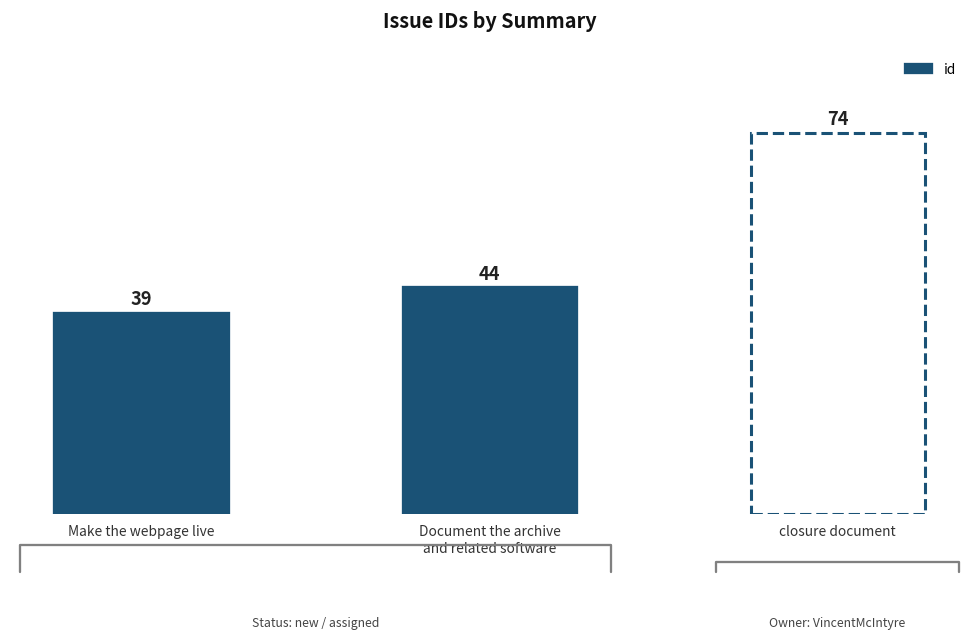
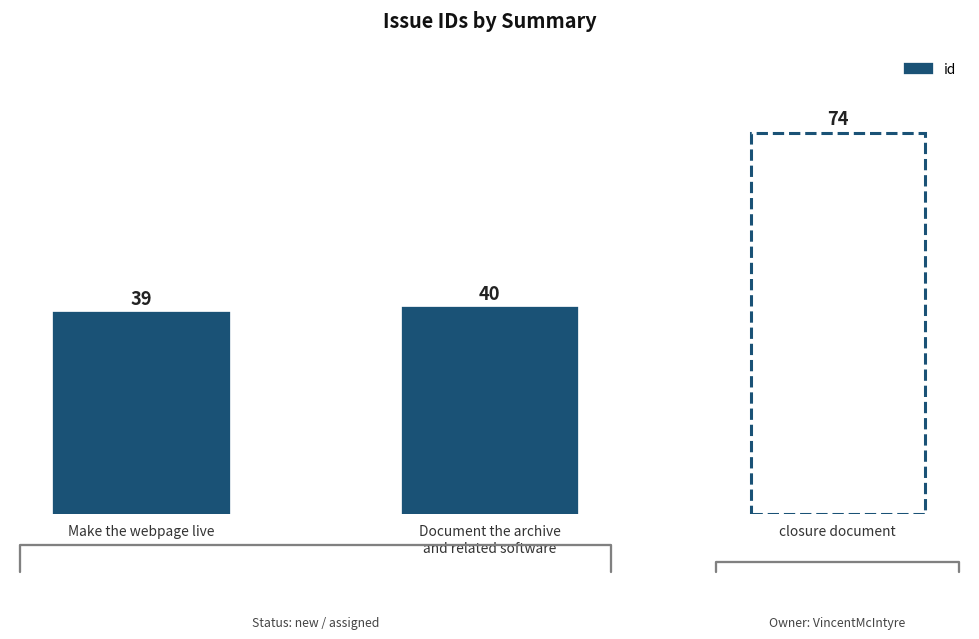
  {
    "Make the webpage live": 39,
-   "Document the archive and related software": 44,
+   "Document the archive and related software": 40,
    "closure document": 74
  }
